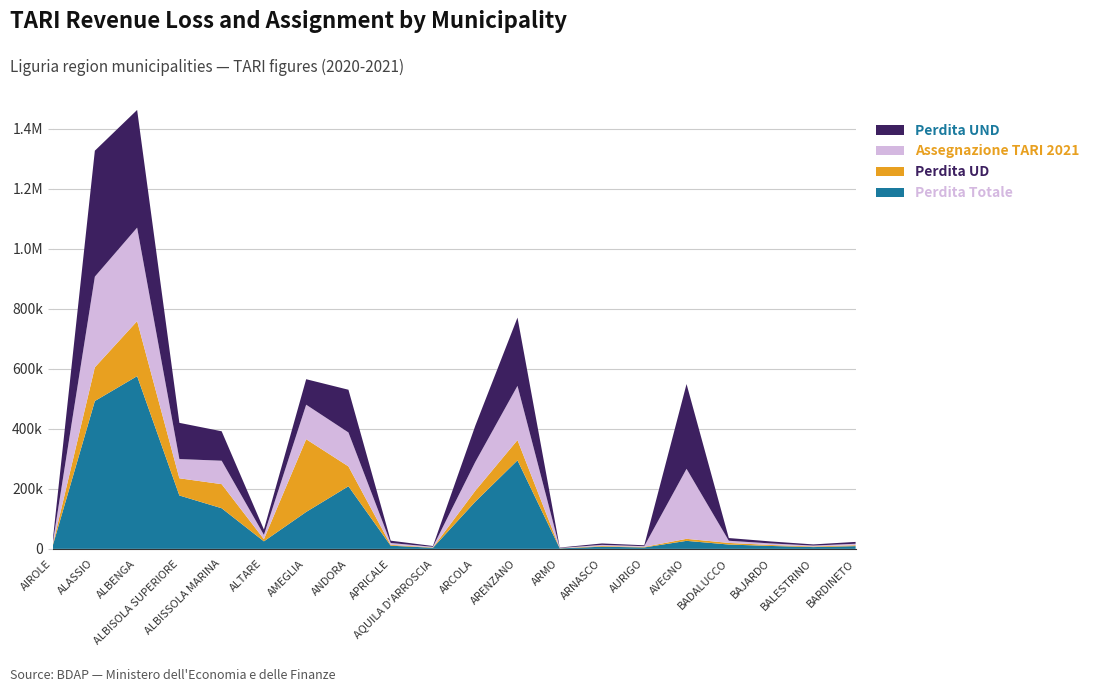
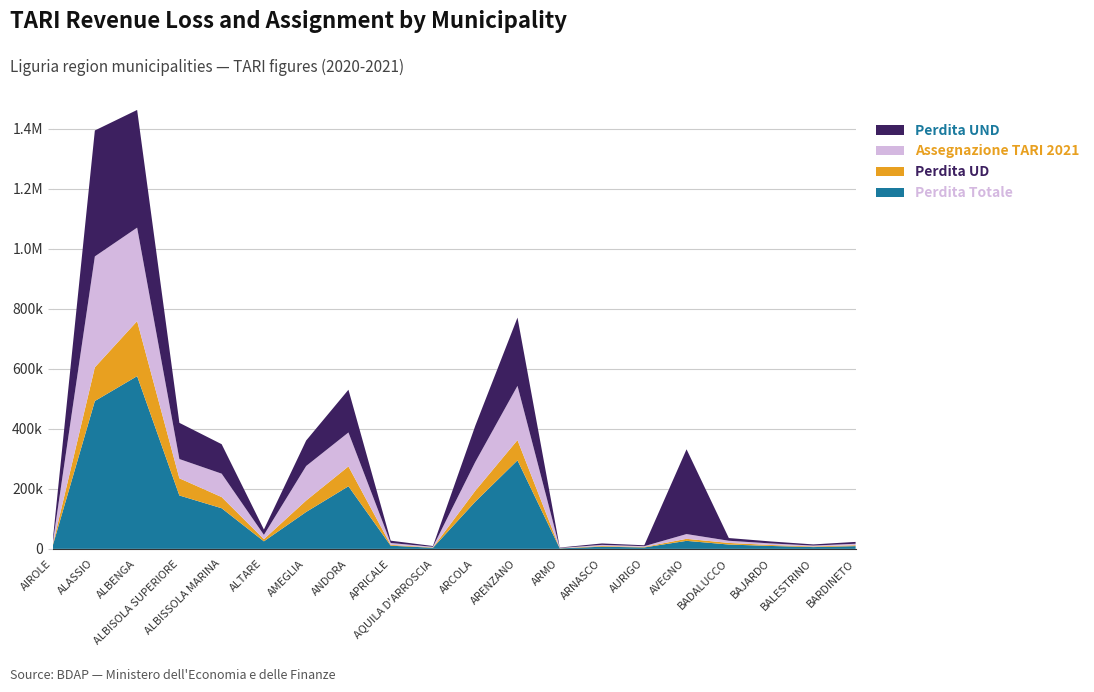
  {
    "Perdita UD": {
-     "ALBISSOLA MARINA": 80000,
-     "AMEGLIA": 240000
+     "ALBISSOLA MARINA": 40000,
+     "AMEGLIA": 40000
    },
    "Assegnazione TARI 2021": {
-     "ALASSIO": 300000,
-     "AVEGNO": 230000
+     "ALASSIO": 370000,
+     "AVEGNO": 20000
    },
    "Perdita UND": {
      "ALASSIO": 420000,
      "ALBENGA": 390000,
      "ALBISOLA SUPERIORE": 120000,
      "ALBISSOLA MARINA": 100000,
      "ALTARE": 20000,
      "AMEGLIA": 90000,
      "ANDORA": 140000,
      "ARCOLA": 120000,
      "ARENZANO": 230000,
      "AVEGNO": 280000,
      "BADALUCCO": 10000
    }
  }
